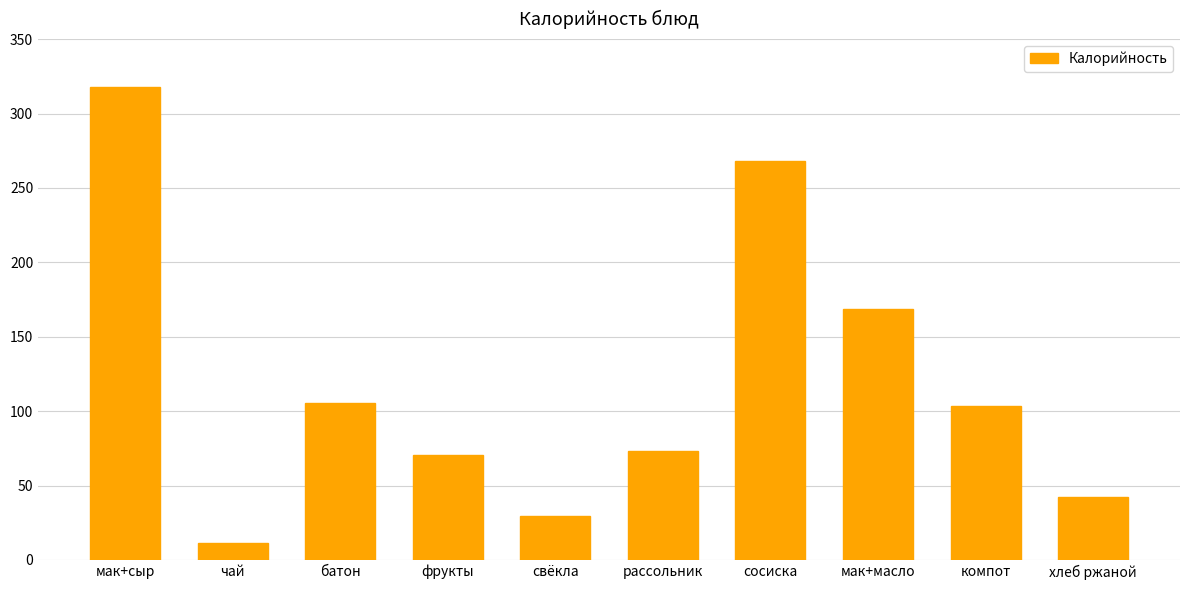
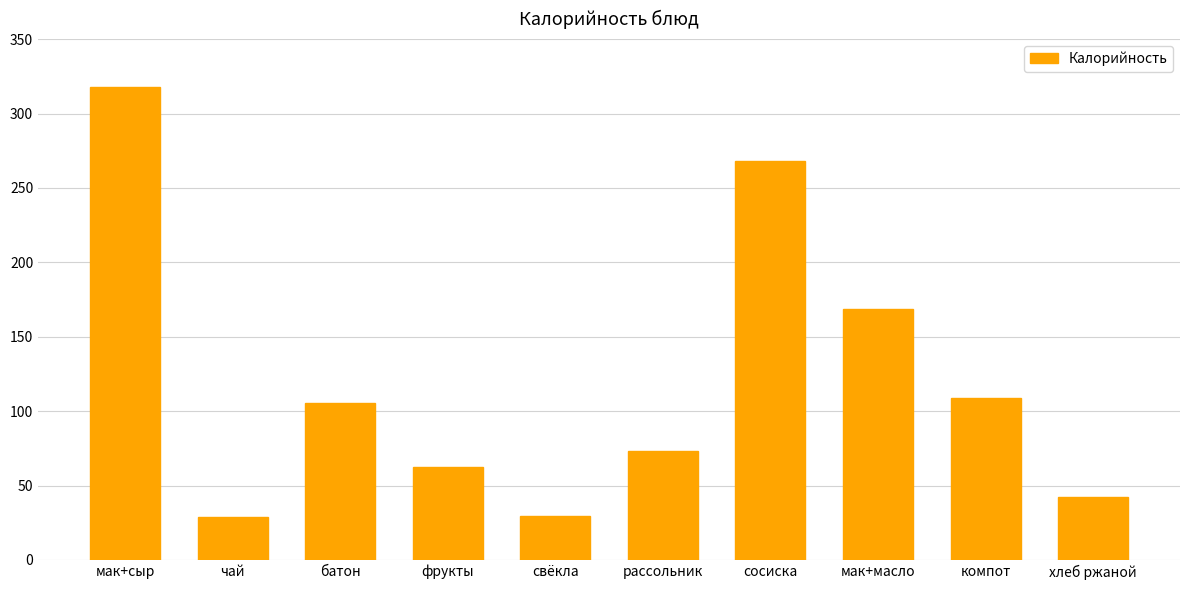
  {
    "мак+сыр": 318,
-   "чай": 11,
+   "чай": 29,
    "батон": 106,
-   "фрукты": 71,
+   "фрукты": 63,
    "свёкла": 30,
    "рассольник": 73,
    "сосиска": 268,
    "мак+масло": 168,
-   "компот": 103,
+   "компот": 109,
    "хлеб ржаной": 42
  }
